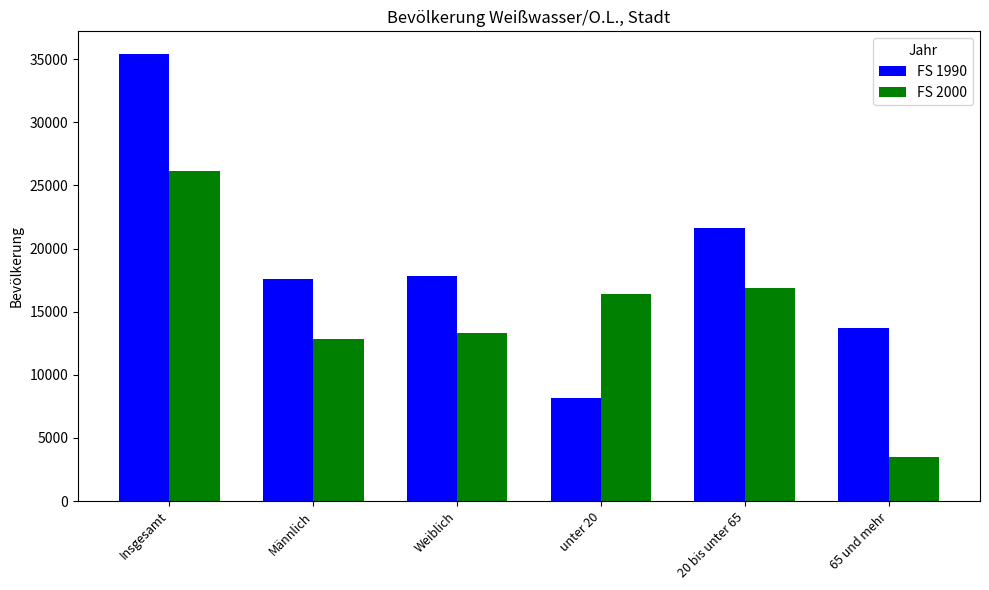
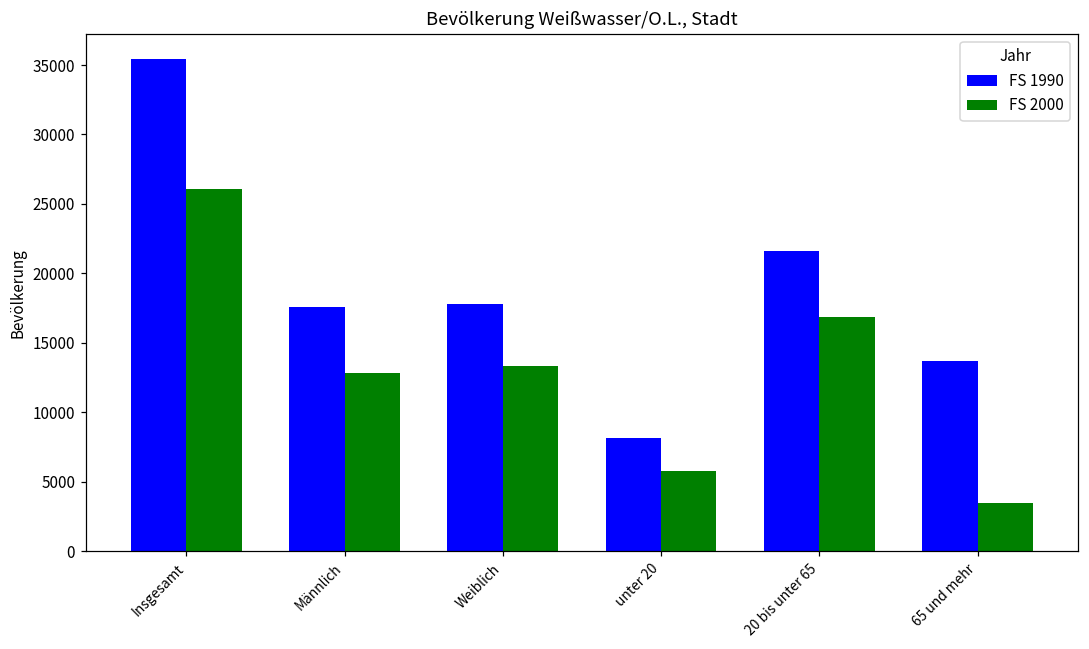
  {
    "FS 1990": {
      "Insgesamt": 35400,
      "Männlich": 17600,
      "Weiblich": 17800,
      "unter 20": 8100,
      "20 bis unter 65": 21600,
      "65 und mehr": 13700
    },
    "FS 2000": {
      "Insgesamt": 26100,
      "Männlich": 12800,
      "Weiblich": 13300,
-     "unter 20": 16400,
+     "unter 20": 5800,
      "20 bis unter 65": 16900,
      "65 und mehr": 3500
    }
  }
